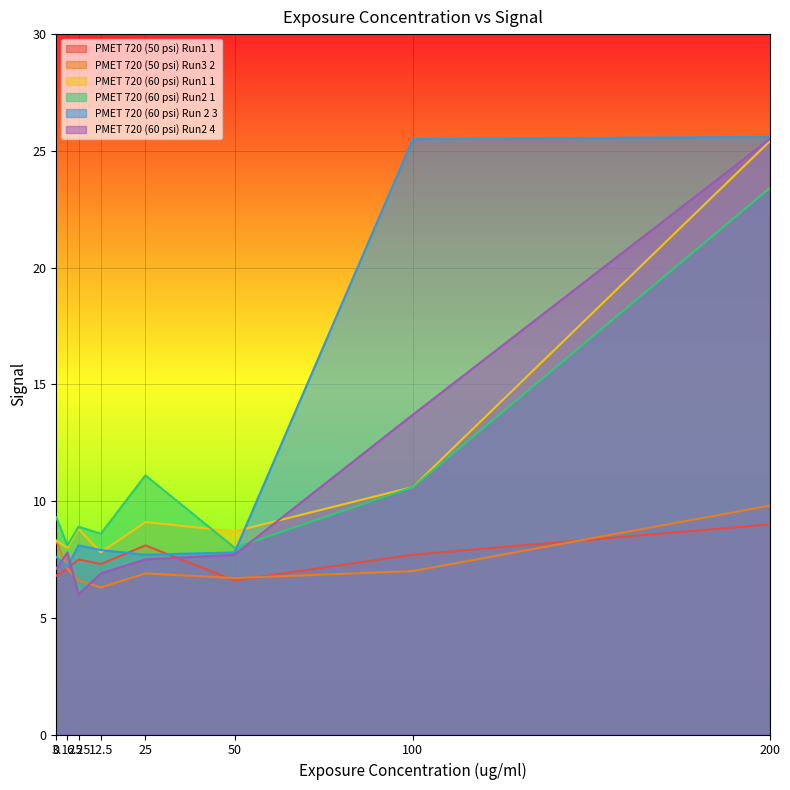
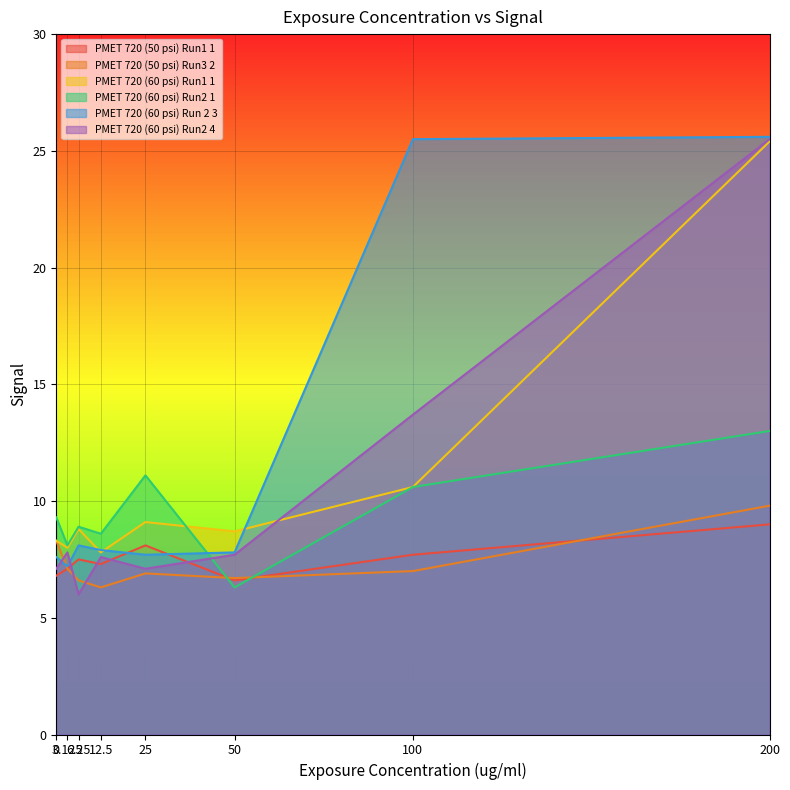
  {
    "PMET 720 (60 psi) Run2 1": {
      "12.5": 8.6,
      "25": 11.1,
-     "50": 8.0,
-     "200": 23.4
+     "50": 6.3,
+     "200": 13.0
    },
    "PMET 720 (60 psi) Run 2 3": {
      "25": 7.7,
      "100": 25.5
    },
    "PMET 720 (60 psi) Run2 4": {
-     "12.5": 6.9,
-     "25": 7.5,
+     "12.5": 7.6,
+     "25": 7.1,
      "100": 13.7
    }
  }
